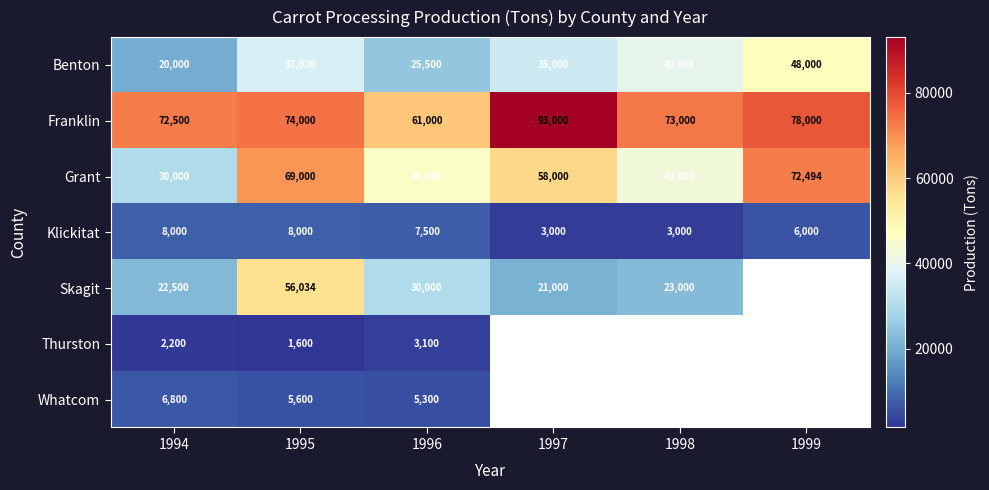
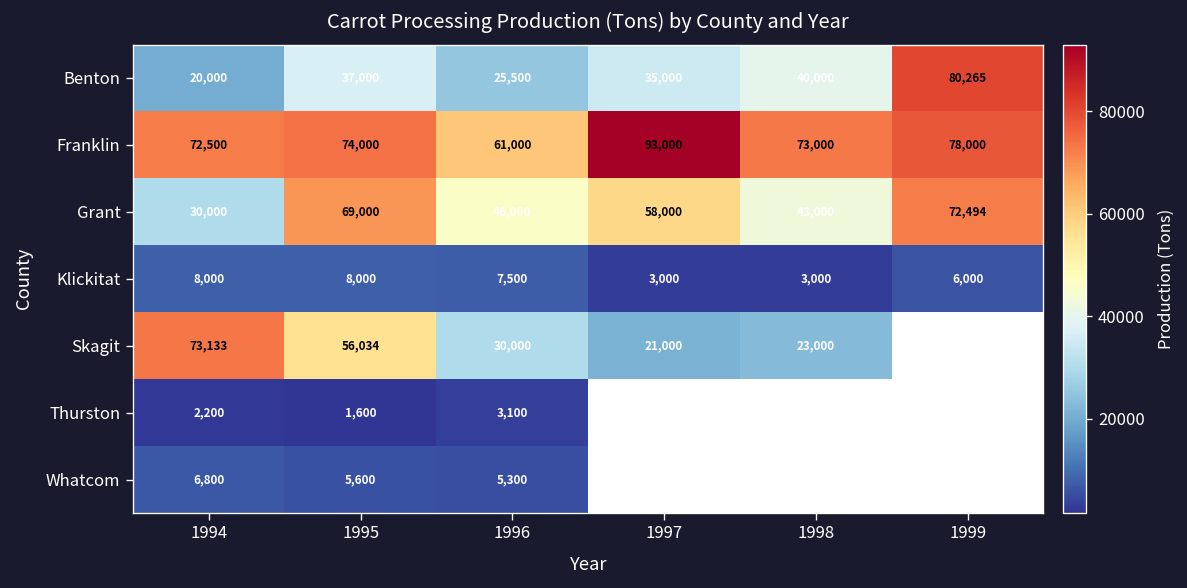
  {
    "Benton": {
      "1994": "20,000",
      "1996": "25,500",
      "1997": "35,000",
-     "1999": "48,000"
+     "1999": "80,265"
    },
    "Franklin": {
      "1994": "72,500",
      "1995": "74,000",
      "1996": "61,000",
      "1997": "93,000",
      "1998": "73,000",
      "1999": "78,000"
    },
    "Grant": {
      "1994": "30,000",
      "1995": "69,000",
      "1996": "46,000",
      "1997": "58,000",
      "1999": "72,494"
    },
    "Klickitat": {
      "1994": "8,000",
      "1995": "8,000",
      "1996": "7,500",
      "1997": "3,000",
      "1998": "3,000",
      "1999": "6,000"
    },
    "Skagit": {
-     "1994": "22,500",
+     "1994": "73,133",
      "1995": "56,034",
      "1996": "30,000",
      "1997": "21,000",
      "1998": "23,000"
    },
    "Thurston": {
      "1994": "2,200",
      "1995": "1,600",
      "1996": "3,100"
    },
    "Whatcom": {
      "1994": "6,800",
      "1995": "5,600",
      "1996": "5,300"
    }
  }
